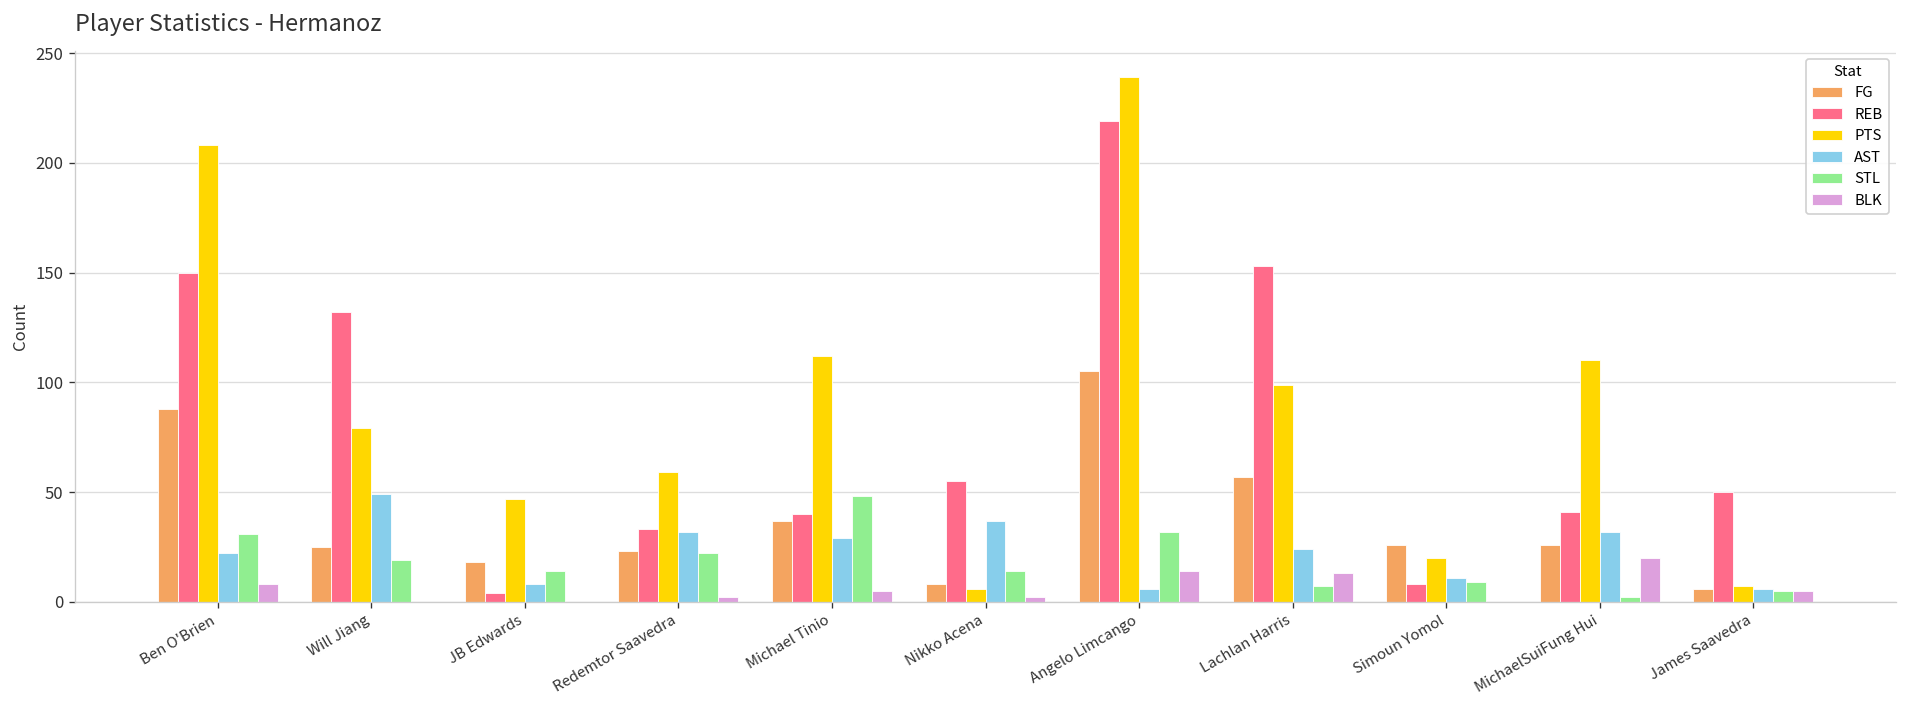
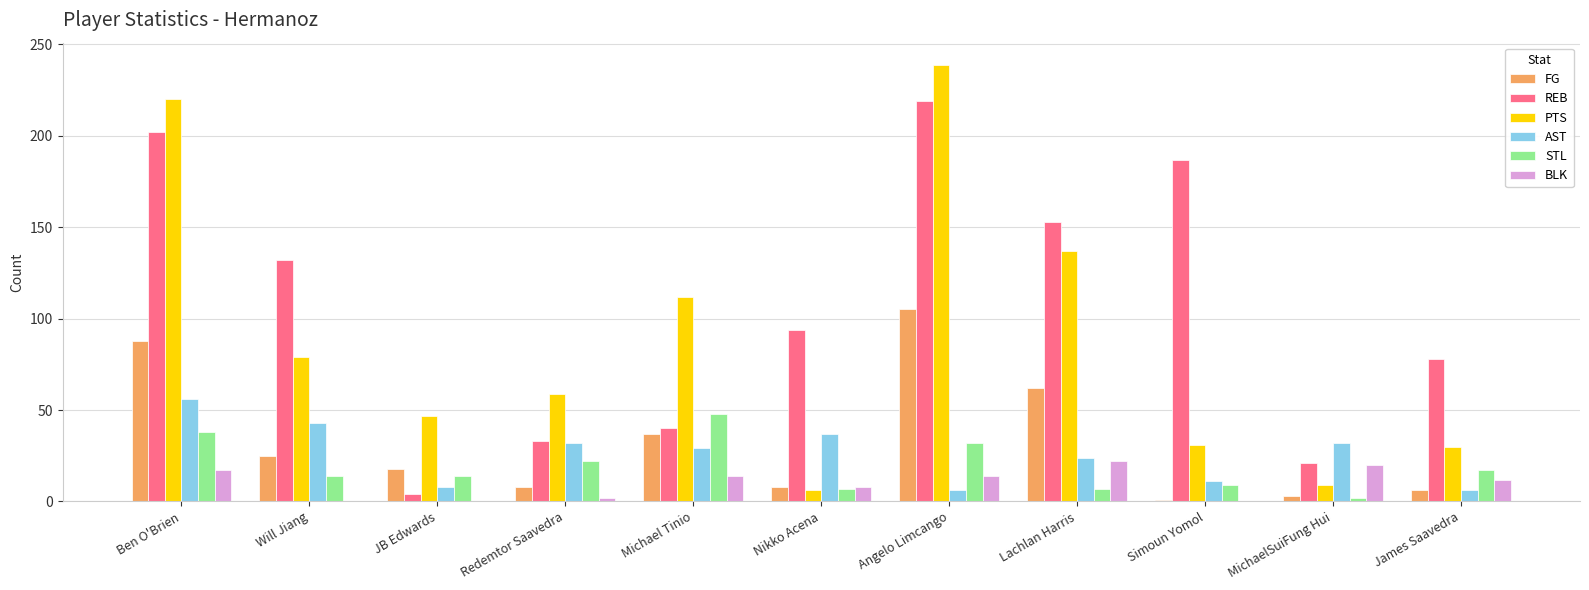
  {
    "FG": {
      "Ben O'Brien": 88,
      "Will Jiang": 25,
      "JB Edwards": 18,
-     "Redemtor Saavedra": 23,
+     "Redemtor Saavedra": 8,
      "Michael Tinio": 37,
      "Nikko Acena": 8,
      "Angelo Limcango": 105,
-     "Lachlan Harris": 57,
-     "Simoun Yomol": 26,
-     "MichaelSuiFung Hui": 26,
+     "Lachlan Harris": 62,
+     "Simoun Yomol": 1,
+     "MichaelSuiFung Hui": 3,
      "James Saavedra": 6
    },
    "REB": {
-     "Ben O'Brien": 150,
+     "Ben O'Brien": 202,
      "Will Jiang": 132,
      "JB Edwards": 4,
      "Redemtor Saavedra": 33,
      "Michael Tinio": 40,
-     "Nikko Acena": 55,
+     "Nikko Acena": 94,
      "Angelo Limcango": 219,
      "Lachlan Harris": 153,
-     "Simoun Yomol": 8,
-     "MichaelSuiFung Hui": 41,
-     "James Saavedra": 50
+     "Simoun Yomol": 187,
+     "MichaelSuiFung Hui": 21,
+     "James Saavedra": 78
    },
    "PTS": {
-     "Ben O'Brien": 208,
+     "Ben O'Brien": 220,
      "Will Jiang": 79,
      "JB Edwards": 47,
      "Redemtor Saavedra": 59,
      "Michael Tinio": 112,
      "Nikko Acena": 6,
      "Angelo Limcango": 239,
-     "Lachlan Harris": 99,
-     "Simoun Yomol": 20,
-     "MichaelSuiFung Hui": 110,
-     "James Saavedra": 7
+     "Lachlan Harris": 137,
+     "Simoun Yomol": 31,
+     "MichaelSuiFung Hui": 9,
+     "James Saavedra": 30
    },
    "AST": {
-     "Ben O'Brien": 22,
-     "Will Jiang": 49,
+     "Ben O'Brien": 56,
+     "Will Jiang": 43,
      "JB Edwards": 8,
      "Redemtor Saavedra": 32,
      "Michael Tinio": 29,
      "Nikko Acena": 37,
      "Angelo Limcango": 6,
      "Lachlan Harris": 24,
      "Simoun Yomol": 11,
      "MichaelSuiFung Hui": 32,
      "James Saavedra": 6
    },
    "STL": {
-     "Ben O'Brien": 31,
-     "Will Jiang": 19,
+     "Ben O'Brien": 38,
+     "Will Jiang": 14,
      "JB Edwards": 14,
      "Redemtor Saavedra": 22,
      "Michael Tinio": 48,
-     "Nikko Acena": 14,
+     "Nikko Acena": 7,
      "Angelo Limcango": 32,
      "Lachlan Harris": 7,
      "Simoun Yomol": 9,
      "MichaelSuiFung Hui": 2,
-     "James Saavedra": 5
+     "James Saavedra": 17
    },
    "BLK": {
-     "Ben O'Brien": 8,
+     "Ben O'Brien": 17,
      "Will Jiang": 0,
      "JB Edwards": 0,
      "Redemtor Saavedra": 2,
-     "Michael Tinio": 5,
-     "Nikko Acena": 2,
+     "Michael Tinio": 14,
+     "Nikko Acena": 8,
      "Angelo Limcango": 14,
-     "Lachlan Harris": 13,
+     "Lachlan Harris": 22,
      "Simoun Yomol": 0,
      "MichaelSuiFung Hui": 20,
-     "James Saavedra": 5
+     "James Saavedra": 12
    }
  }
